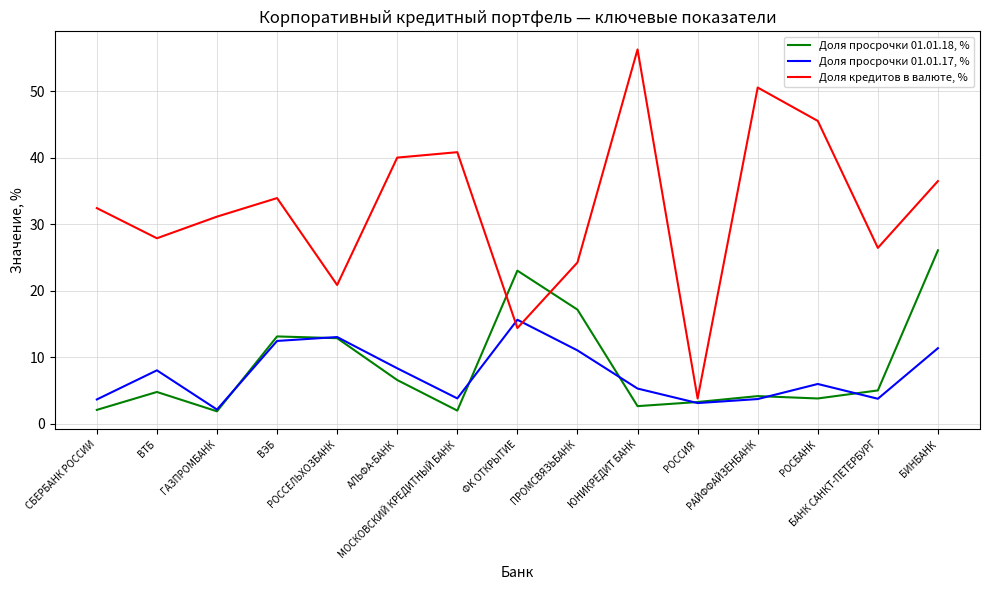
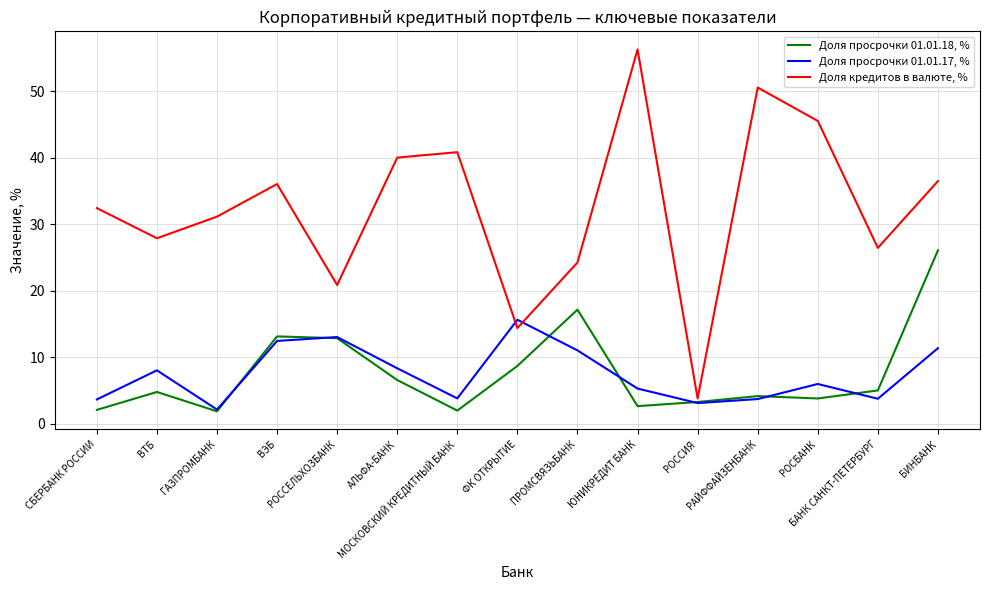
  {
    "Доля просрочки 01.01.18, %": {
      "СБЕРБАНК РОССИИ": 2,
      "ВТБ": 5,
      "ВЭБ": 13,
      "АЛЬФА-БАНК": 7,
      "МОСКОВСКИЙ КРЕДИТНЫЙ БАНК": 2,
-     "ФК ОТКРЫТИЕ": 23,
+     "ФК ОТКРЫТИЕ": 9,
      "ПРОМСВЯЗЬБАНК": 17,
      "ЮНИКРЕДИТ БАНК": 3,
      "РАЙФФАЙЗЕНБАНК": 4,
      "РОСБАНК": 4,
      "БАНК САНКТ-ПЕТЕРБУРГ": 5,
      "БИНБАНК": 26
    },
    "Доля просрочки 01.01.17, %": {
      "СБЕРБАНК РОССИИ": 4,
      "ВТБ": 8,
      "ВЭБ": 12,
      "АЛЬФА-БАНК": 8,
      "МОСКОВСКИЙ КРЕДИТНЫЙ БАНК": 4,
      "ФК ОТКРЫТИЕ": 16,
      "ПРОМСВЯЗЬБАНК": 11,
      "ЮНИКРЕДИТ БАНК": 5,
      "РАЙФФАЙЗЕНБАНК": 4,
      "РОСБАНК": 6,
      "БАНК САНКТ-ПЕТЕРБУРГ": 4,
      "БИНБАНК": 11
    },
    "Доля кредитов в валюте, %": {
      "СБЕРБАНК РОССИИ": 32,
      "ВТБ": 28,
      "ГАЗПРОМБАНК": 31,
-     "ВЭБ": 34,
+     "ВЭБ": 36,
      "РОССЕЛЬХОЗБАНК": 21,
      "АЛЬФА-БАНК": 40,
      "МОСКОВСКИЙ КРЕДИТНЫЙ БАНК": 41,
      "ФК ОТКРЫТИЕ": 14,
      "ПРОМСВЯЗЬБАНК": 24,
      "ЮНИКРЕДИТ БАНК": 56,
      "РОССИЯ": 4,
      "РАЙФФАЙЗЕНБАНК": 51,
      "РОСБАНК": 46,
      "БАНК САНКТ-ПЕТЕРБУРГ": 26,
      "БИНБАНК": 36
    }
  }
